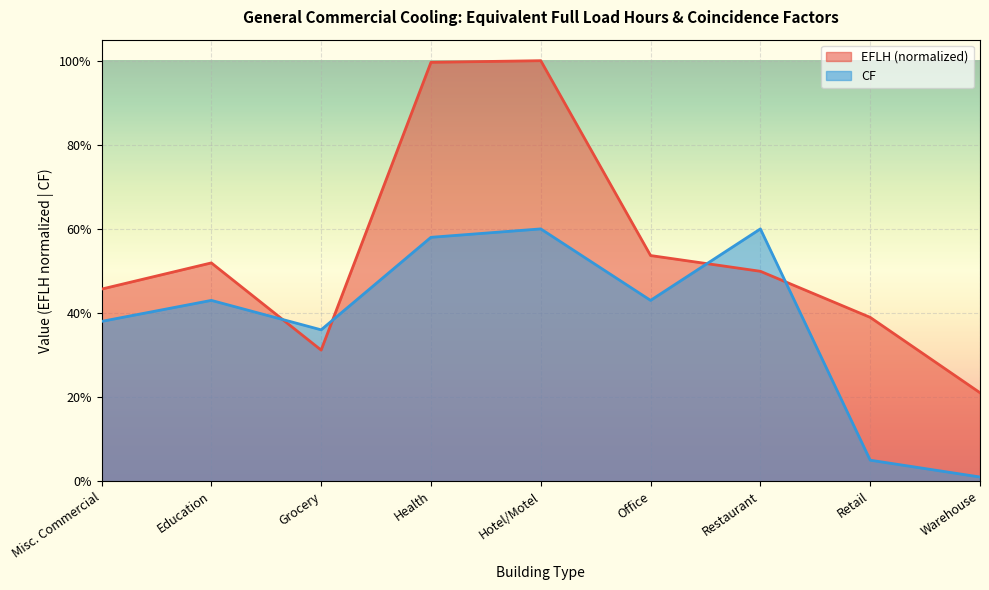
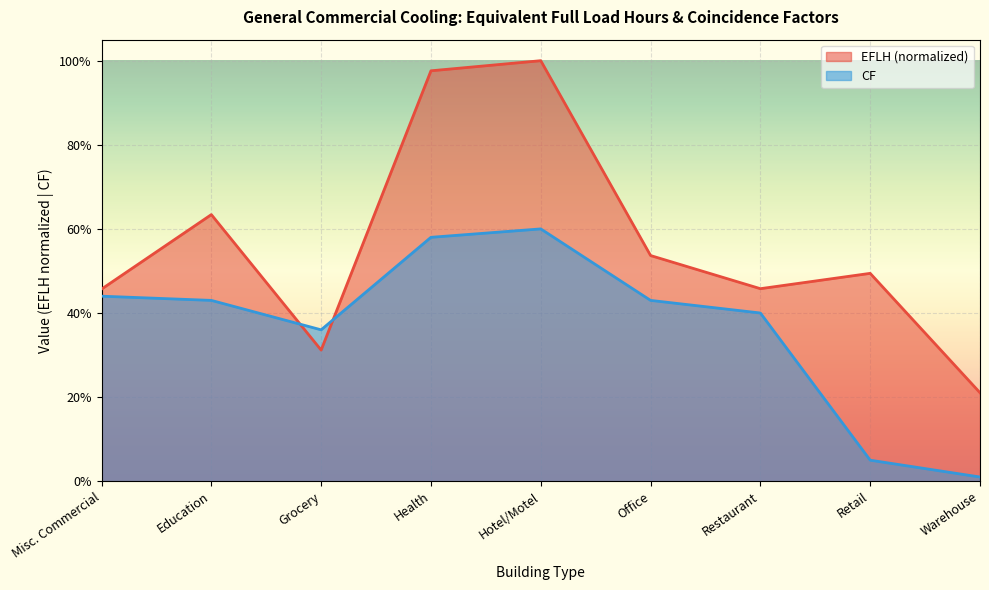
  {
    "EFLH (normalized)": {
      "Misc. Commercial": "46%",
-     "Education": "52%",
+     "Education": "63%",
      "Grocery": "31%",
-     "Health": "100%",
+     "Health": "98%",
      "Hotel/Motel": "100%",
      "Office": "54%",
-     "Restaurant": "50%",
-     "Retail": "39%",
+     "Restaurant": "46%",
+     "Retail": "49%",
      "Warehouse": "21%"
    },
    "CF": {
-     "Misc. Commercial": "38%",
+     "Misc. Commercial": "44%",
      "Education": "43%",
      "Grocery": "36%",
      "Health": "58%",
      "Hotel/Motel": "60%",
      "Office": "43%",
-     "Restaurant": "60%",
+     "Restaurant": "40%",
      "Retail": "5%",
      "Warehouse": "1%"
    }
  }
